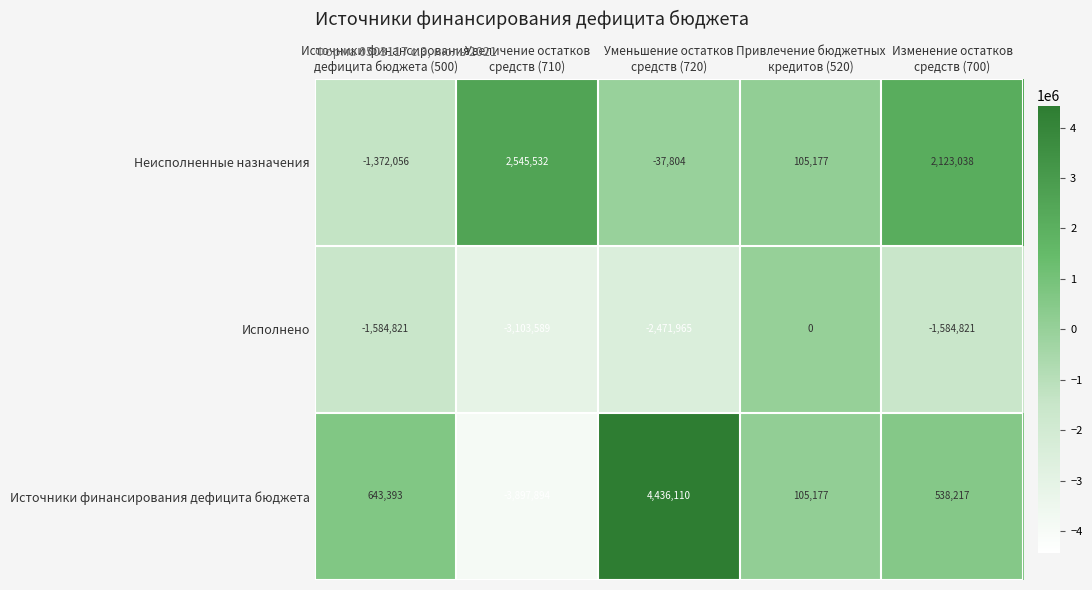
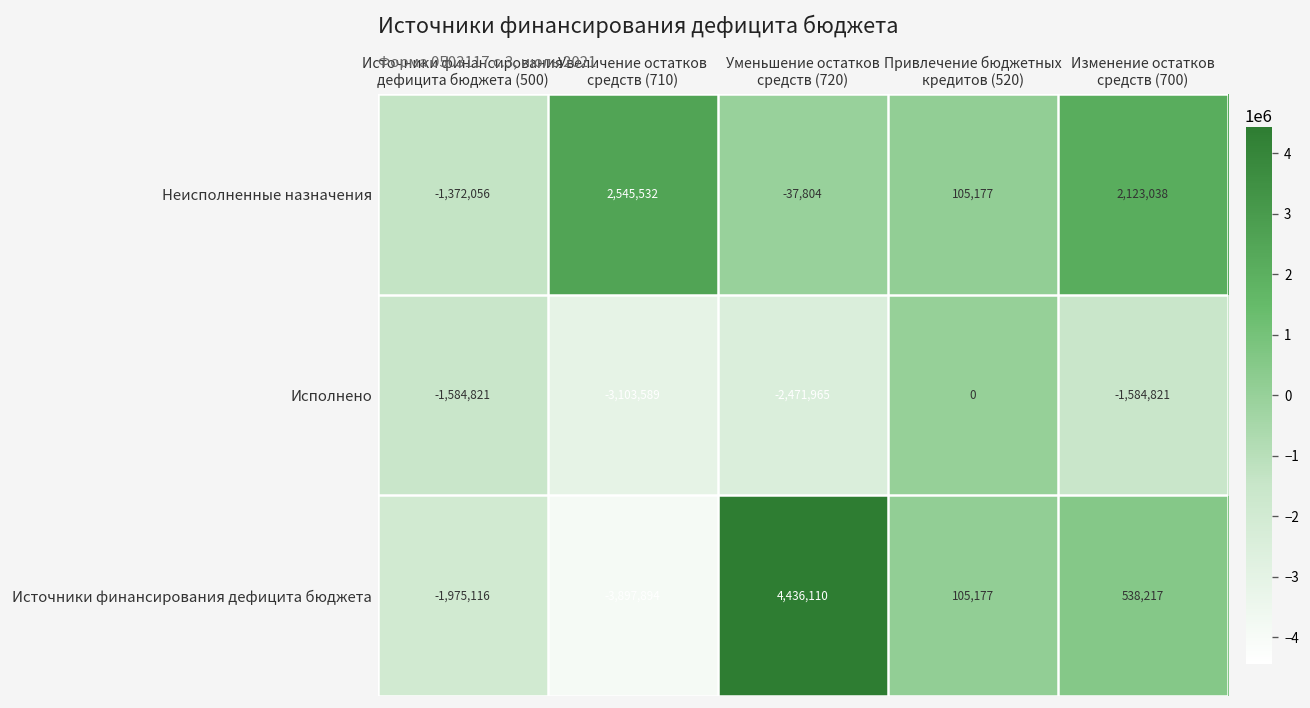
  {
    "Неисполненные назначения": {
      "Источники финансирования дефицита бюджета (500)": "-1,372,056",
      "Увеличение остатков средств (710)": "2,545,532",
      "Уменьшение остатков средств (720)": "-37,804",
      "Привлечение бюджетных кредитов (520)": "105,177",
      "Изменение остатков средств (700)": "2,123,038"
    },
    "Исполнено": {
      "Источники финансирования дефицита бюджета (500)": "-1,584,821",
      "Привлечение бюджетных кредитов (520)": "0",
      "Изменение остатков средств (700)": "-1,584,821"
    },
    "Источники финансирования дефицита бюджета": {
-     "Источники финансирования дефицита бюджета (500)": "643,393",
+     "Источники финансирования дефицита бюджета (500)": "-1,975,116",
      "Уменьшение остатков средств (720)": "4,436,110",
      "Привлечение бюджетных кредитов (520)": "105,177",
      "Изменение остатков средств (700)": "538,217"
    }
  }
